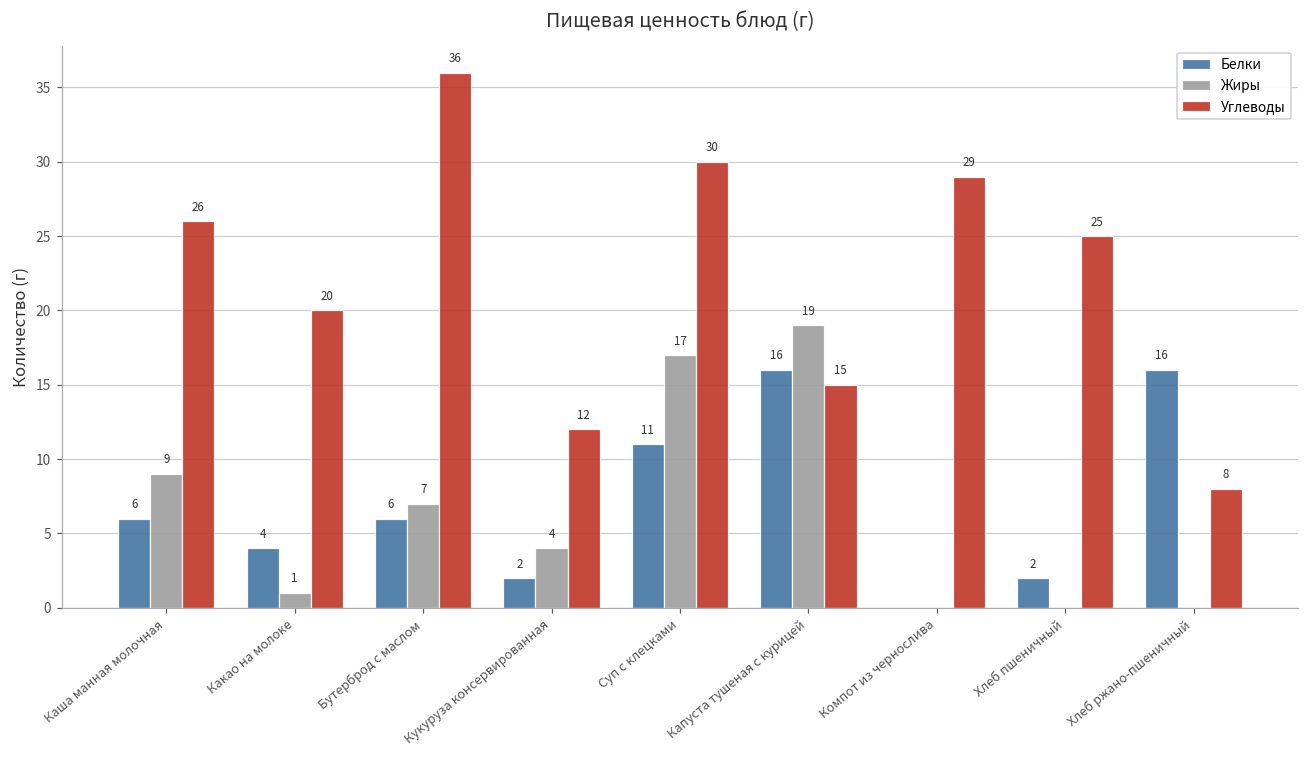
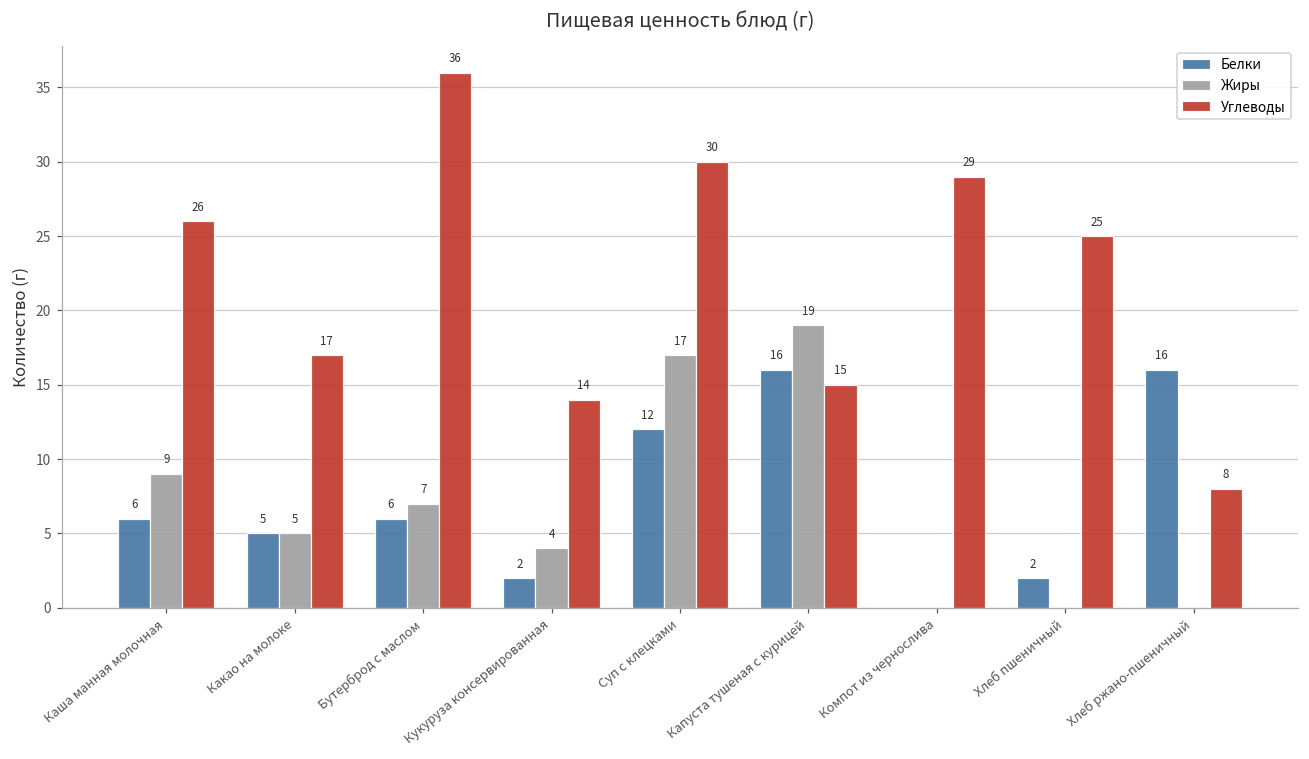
  {
    "Белки": {
      "Каша манная молочная": 6,
-     "Какао на молоке": 4,
+     "Какао на молоке": 5,
      "Бутерброд с маслом": 6,
      "Кукуруза консервированная": 2,
-     "Суп с клецками": 11,
+     "Суп с клецками": 12,
      "Капуста тушеная с курицей": 16,
      "Хлеб пшеничный": 2,
      "Хлеб ржано-пшеничный": 16
    },
    "Жиры": {
      "Каша манная молочная": 9,
-     "Какао на молоке": 1,
+     "Какао на молоке": 5,
      "Бутерброд с маслом": 7,
      "Кукуруза консервированная": 4,
      "Суп с клецками": 17,
      "Капуста тушеная с курицей": 19
    },
    "Углеводы": {
      "Каша манная молочная": 26,
-     "Какао на молоке": 20,
+     "Какао на молоке": 17,
      "Бутерброд с маслом": 36,
-     "Кукуруза консервированная": 12,
+     "Кукуруза консервированная": 14,
      "Суп с клецками": 30,
      "Капуста тушеная с курицей": 15,
      "Компот из чернослива": 29,
      "Хлеб пшеничный": 25,
      "Хлеб ржано-пшеничный": 8
    }
  }
